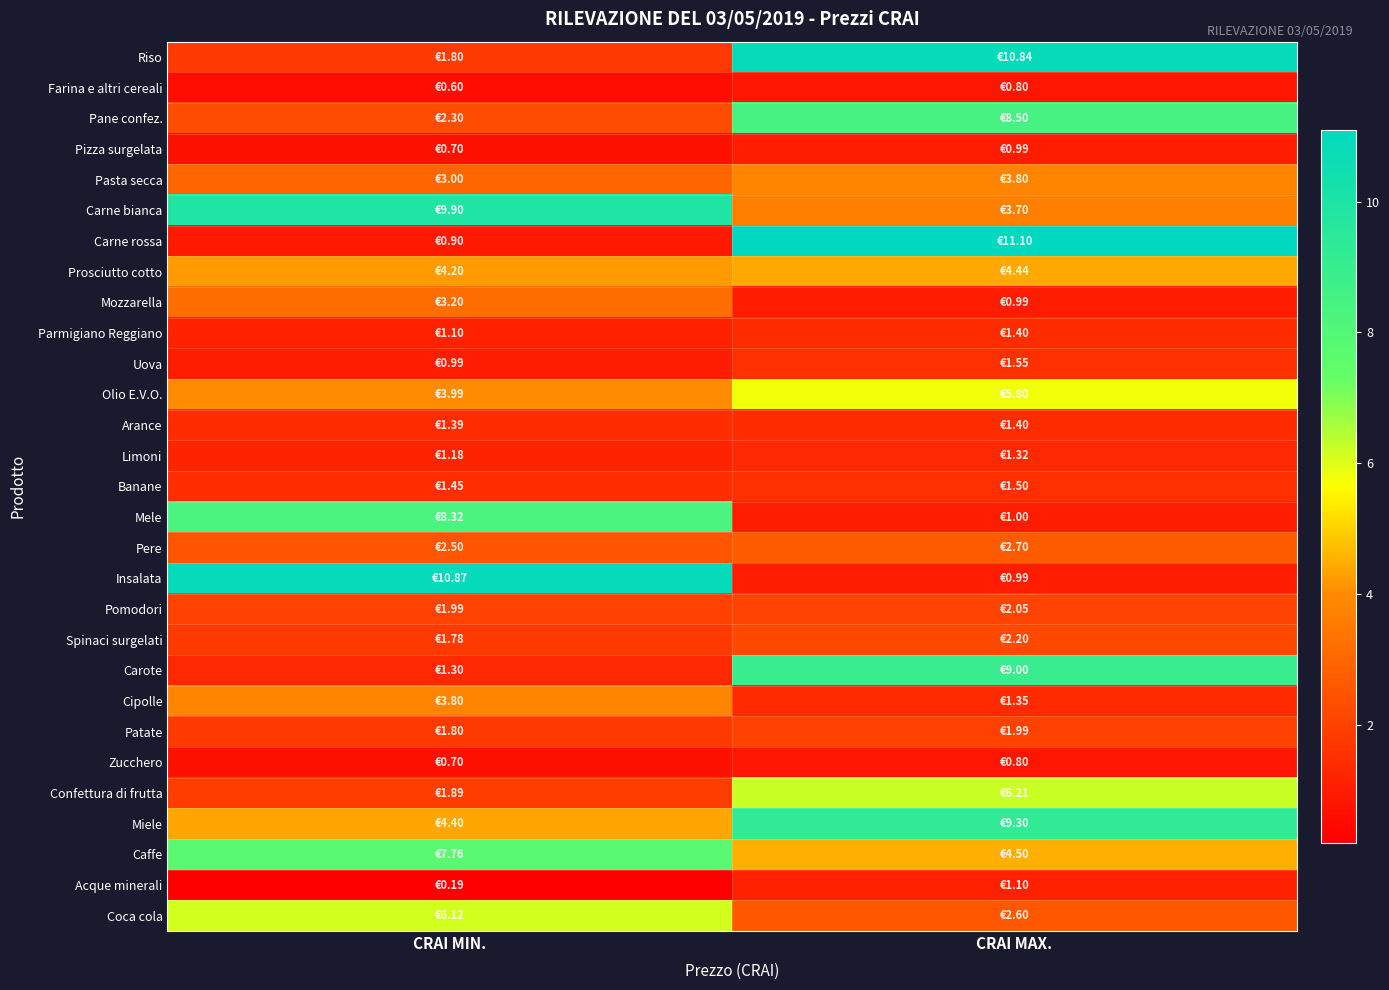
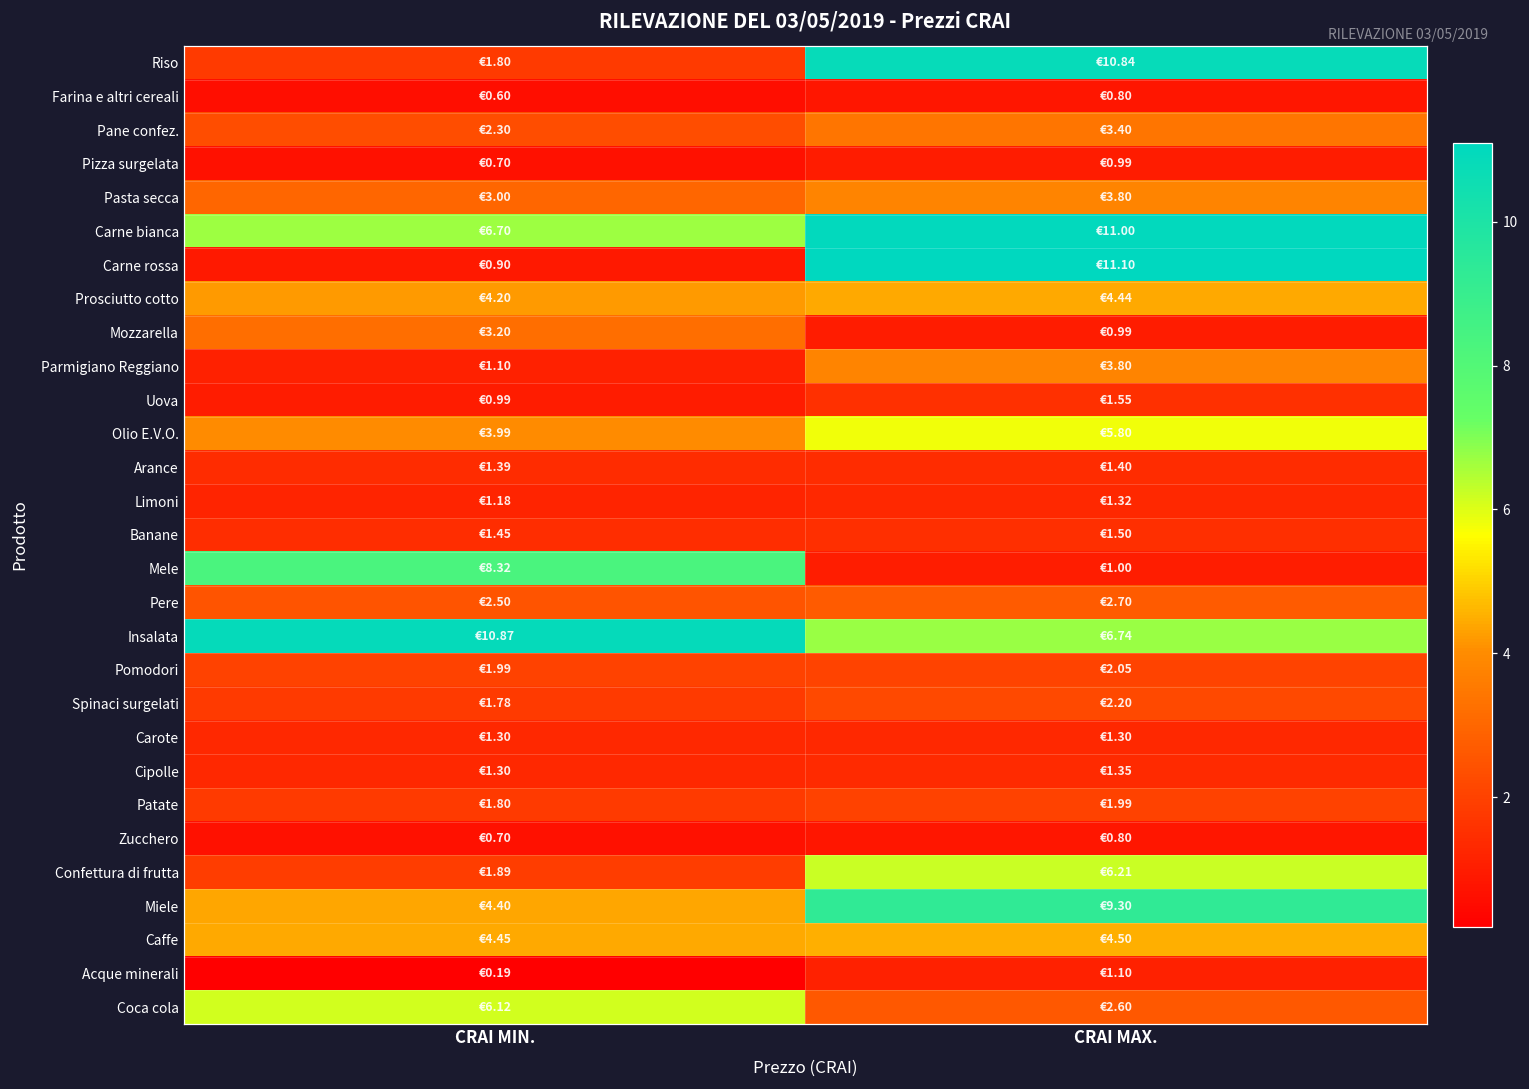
  {
    "Riso": {
      "CRAI MIN.": "€1.80",
      "CRAI MAX.": "€10.84"
    },
    "Farina e altri cereali": {
      "CRAI MIN.": "€0.60",
      "CRAI MAX.": "€0.80"
    },
    "Pane confez.": {
      "CRAI MIN.": "€2.30",
-     "CRAI MAX.": "€8.50"
+     "CRAI MAX.": "€3.40"
    },
    "Pizza surgelata": {
      "CRAI MIN.": "€0.70",
      "CRAI MAX.": "€0.99"
    },
    "Pasta secca": {
      "CRAI MIN.": "€3.00",
      "CRAI MAX.": "€3.80"
    },
    "Carne bianca": {
-     "CRAI MIN.": "€9.90",
-     "CRAI MAX.": "€3.70"
+     "CRAI MIN.": "€6.70",
+     "CRAI MAX.": "€11.00"
    },
    "Carne rossa": {
      "CRAI MIN.": "€0.90",
      "CRAI MAX.": "€11.10"
    },
    "Prosciutto cotto": {
      "CRAI MIN.": "€4.20",
      "CRAI MAX.": "€4.44"
    },
    "Mozzarella": {
      "CRAI MIN.": "€3.20",
      "CRAI MAX.": "€0.99"
    },
    "Parmigiano Reggiano": {
      "CRAI MIN.": "€1.10",
-     "CRAI MAX.": "€1.40"
+     "CRAI MAX.": "€3.80"
    },
    "Uova": {
      "CRAI MIN.": "€0.99",
      "CRAI MAX.": "€1.55"
    },
    "Olio E.V.O.": {
      "CRAI MIN.": "€3.99",
      "CRAI MAX.": "€5.80"
    },
    "Arance": {
      "CRAI MIN.": "€1.39",
      "CRAI MAX.": "€1.40"
    },
    "Limoni": {
      "CRAI MIN.": "€1.18",
      "CRAI MAX.": "€1.32"
    },
    "Banane": {
      "CRAI MIN.": "€1.45",
      "CRAI MAX.": "€1.50"
    },
    "Mele": {
      "CRAI MIN.": "€8.32",
      "CRAI MAX.": "€1.00"
    },
    "Pere": {
      "CRAI MIN.": "€2.50",
      "CRAI MAX.": "€2.70"
    },
    "Insalata": {
      "CRAI MIN.": "€10.87",
-     "CRAI MAX.": "€0.99"
+     "CRAI MAX.": "€6.74"
    },
    "Pomodori": {
      "CRAI MIN.": "€1.99",
      "CRAI MAX.": "€2.05"
    },
    "Spinaci surgelati": {
      "CRAI MIN.": "€1.78",
      "CRAI MAX.": "€2.20"
    },
    "Carote": {
      "CRAI MIN.": "€1.30",
-     "CRAI MAX.": "€9.00"
+     "CRAI MAX.": "€1.30"
    },
    "Cipolle": {
-     "CRAI MIN.": "€3.80",
+     "CRAI MIN.": "€1.30",
      "CRAI MAX.": "€1.35"
    },
    "Patate": {
      "CRAI MIN.": "€1.80",
      "CRAI MAX.": "€1.99"
    },
    "Zucchero": {
      "CRAI MIN.": "€0.70",
      "CRAI MAX.": "€0.80"
    },
    "Confettura di frutta": {
      "CRAI MIN.": "€1.89",
      "CRAI MAX.": "€6.21"
    },
    "Miele": {
      "CRAI MIN.": "€4.40",
      "CRAI MAX.": "€9.30"
    },
    "Caffe": {
-     "CRAI MIN.": "€7.76",
+     "CRAI MIN.": "€4.45",
      "CRAI MAX.": "€4.50"
    },
    "Acque minerali": {
      "CRAI MIN.": "€0.19",
      "CRAI MAX.": "€1.10"
    },
    "Coca cola": {
      "CRAI MIN.": "€6.12",
      "CRAI MAX.": "€2.60"
    }
  }
